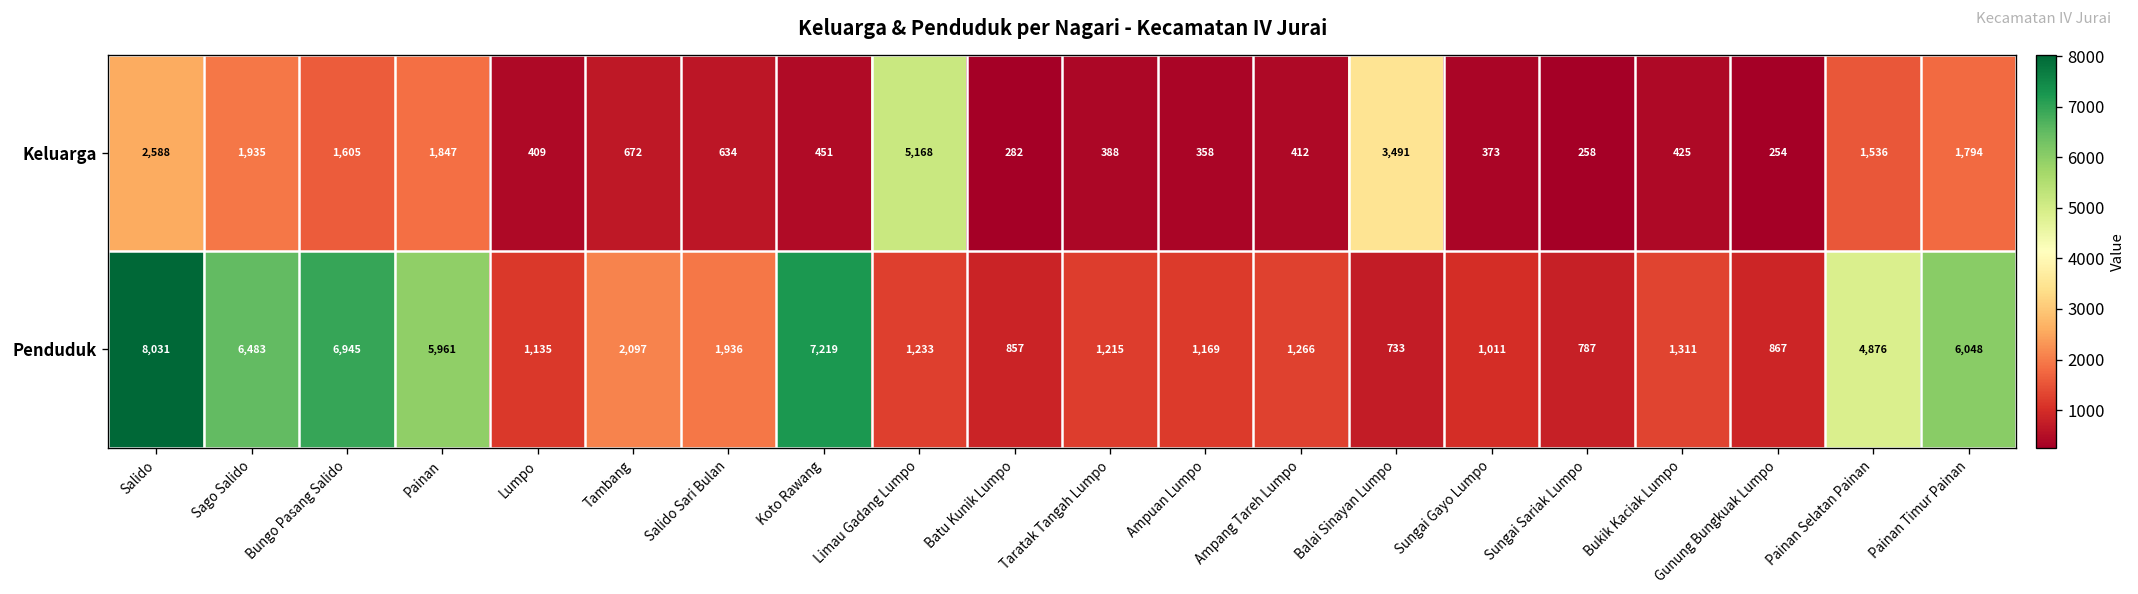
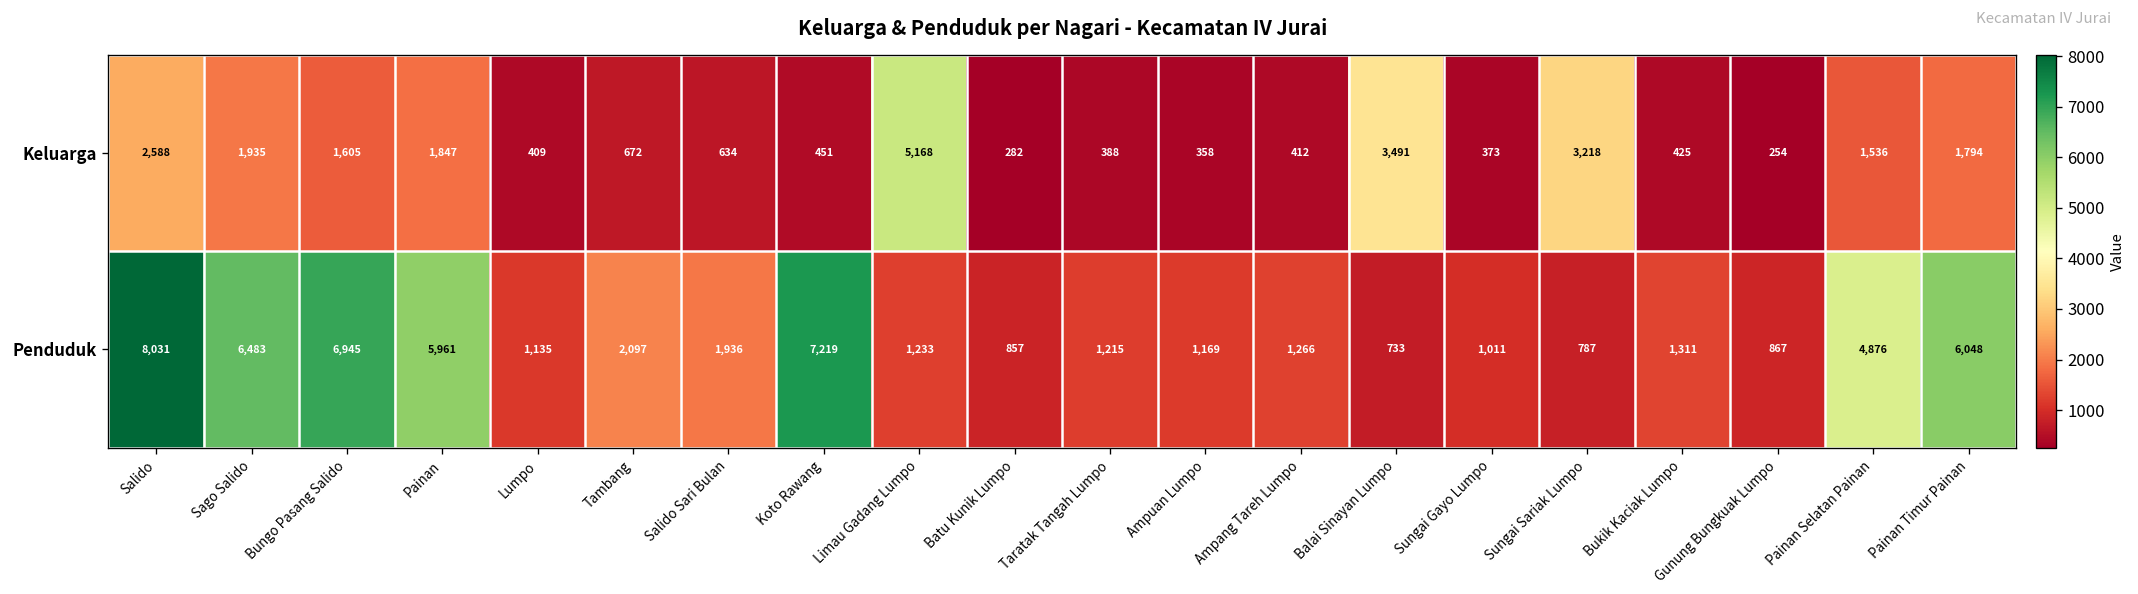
  {
    "Keluarga": {
      "Salido": "2,588",
      "Sago Salido": "1,935",
      "Bungo Pasang Salido": "1,605",
      "Painan": "1,847",
      "Lumpo": "409",
      "Tambang": "672",
      "Salido Sari Bulan": "634",
      "Koto Rawang": "451",
      "Limau Gadang Lumpo": "5,168",
      "Batu Kunik Lumpo": "282",
      "Taratak Tangah Lumpo": "388",
      "Ampuan Lumpo": "358",
      "Ampang Tareh Lumpo": "412",
      "Balai Sinayan Lumpo": "3,491",
      "Sungai Gayo Lumpo": "373",
-     "Sungai Sariak Lumpo": "258",
+     "Sungai Sariak Lumpo": "3,218",
      "Bukik Kaciak Lumpo": "425",
      "Gunung Bungkuak Lumpo": "254",
      "Painan Selatan Painan": "1,536",
      "Painan Timur Painan": "1,794"
    },
    "Penduduk": {
      "Salido": "8,031",
      "Sago Salido": "6,483",
      "Bungo Pasang Salido": "6,945",
      "Painan": "5,961",
      "Lumpo": "1,135",
      "Tambang": "2,097",
      "Salido Sari Bulan": "1,936",
      "Koto Rawang": "7,219",
      "Limau Gadang Lumpo": "1,233",
      "Batu Kunik Lumpo": "857",
      "Taratak Tangah Lumpo": "1,215",
      "Ampuan Lumpo": "1,169",
      "Ampang Tareh Lumpo": "1,266",
      "Balai Sinayan Lumpo": "733",
      "Sungai Gayo Lumpo": "1,011",
      "Sungai Sariak Lumpo": "787",
      "Bukik Kaciak Lumpo": "1,311",
      "Gunung Bungkuak Lumpo": "867",
      "Painan Selatan Painan": "4,876",
      "Painan Timur Painan": "6,048"
    }
  }
